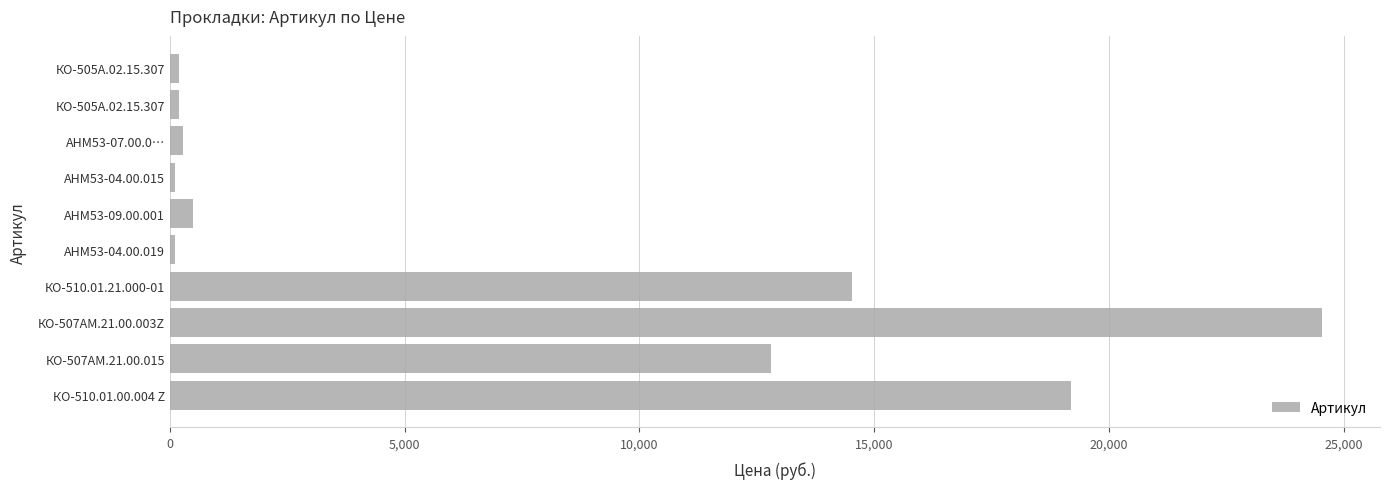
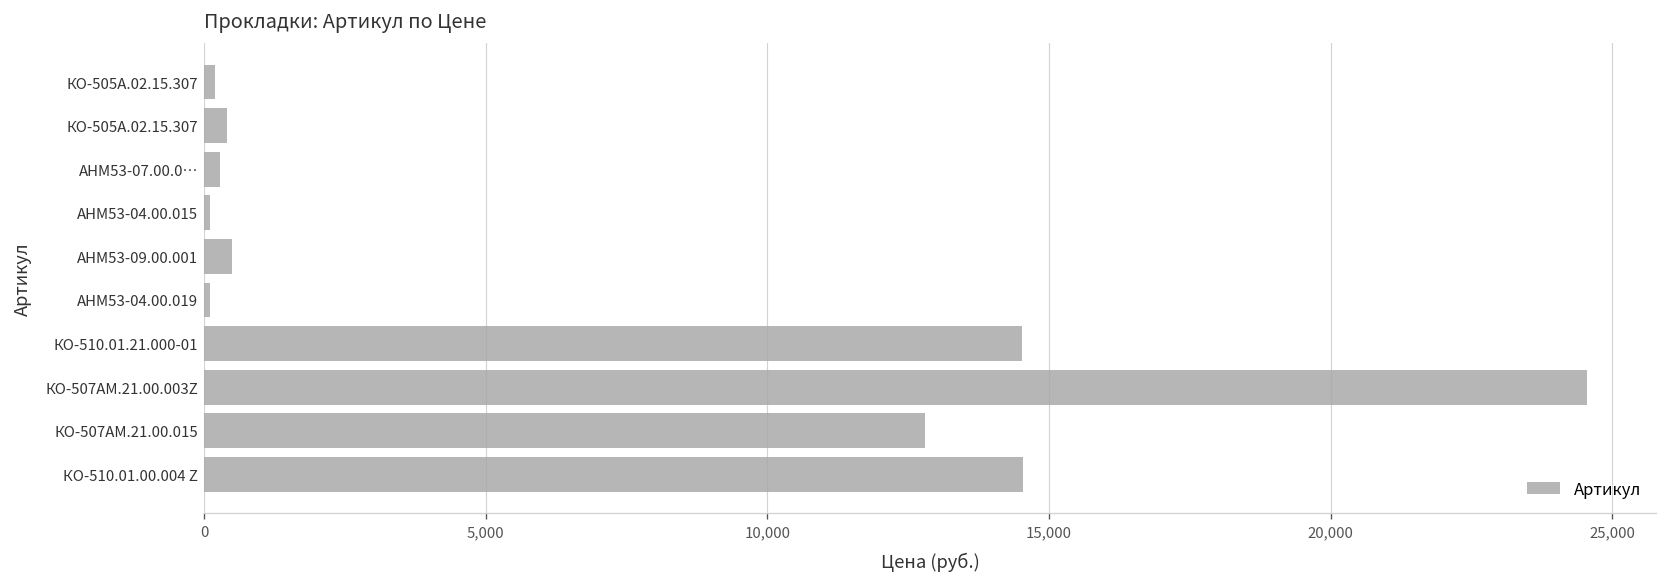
  {
    "КО-505А.02.15.307": "200",
-   "КО-505A.02.15.307": "200",
+   "КО-505A.02.15.307": "400",
    "АНМ53-07.00.0…": "300",
    "АНМ53-04.00.015": "100",
    "АНМ53-09.00.001": "500",
    "АНМ53-04.00.019": "100",
    "КО-510.01.21.000-01": "14,500",
    "КО-507АМ.21.00.003Z": "24,600",
    "КО-507АМ.21.00.015": "12,800",
-   "КО-510.01.00.004 Z": "19,200"
+   "КО-510.01.00.004 Z": "14,500"
  }
